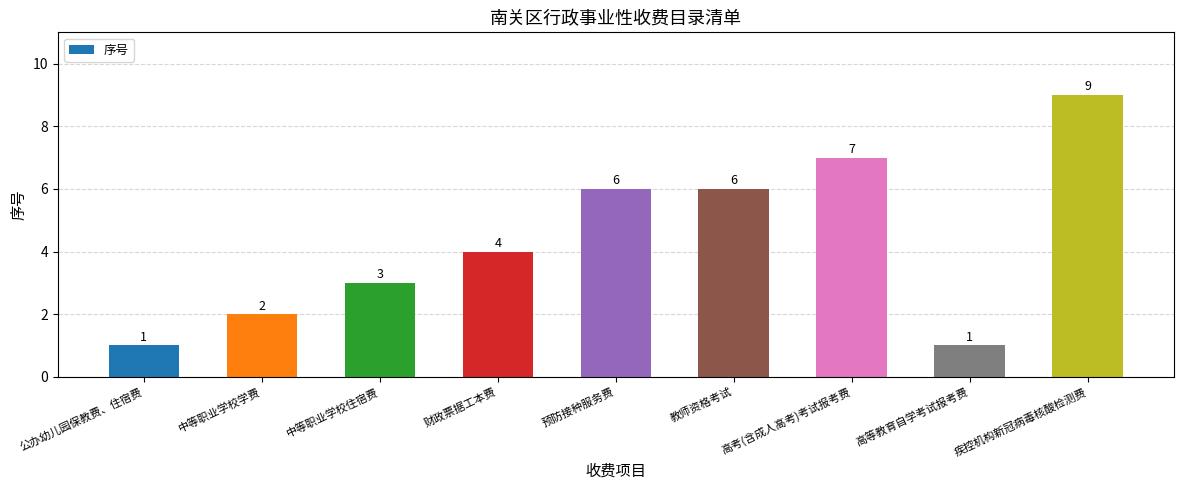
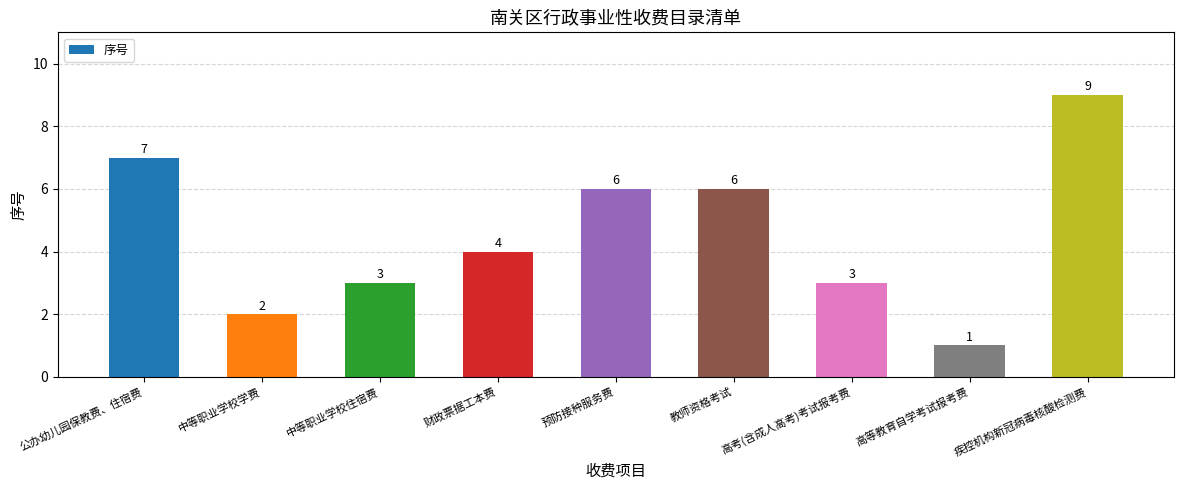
  {
-   "公办幼儿园保教费、住宿费": 1,
+   "公办幼儿园保教费、住宿费": 7,
    "中等职业学校学费": 2,
    "中等职业学校住宿费": 3,
    "财政票据工本费": 4,
    "预防接种服务费": 6,
    "教师资格考试": 6,
-   "高考(含成人高考)考试报考费": 7,
+   "高考(含成人高考)考试报考费": 3,
    "高等教育自学考试报考费": 1,
    "疾控机构新冠病毒核酸检测费": 9
  }
